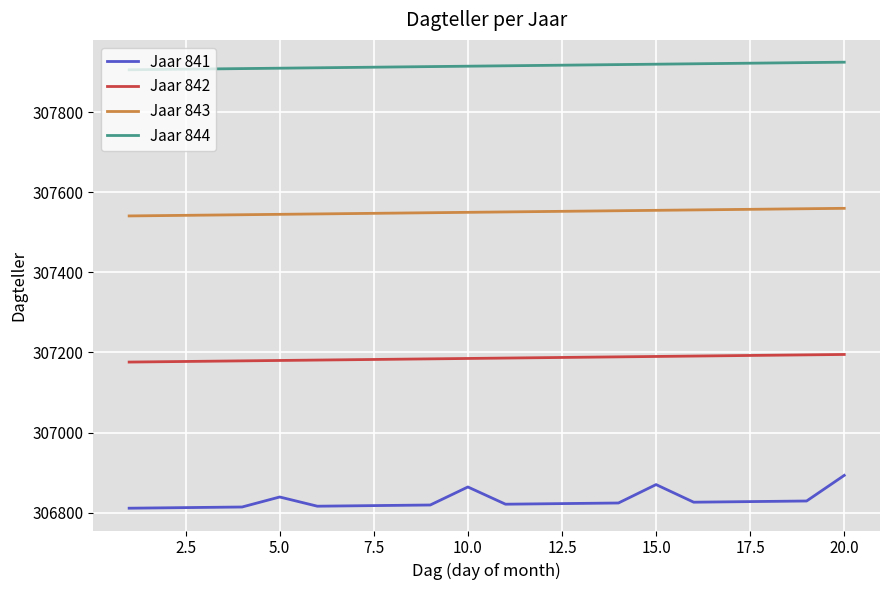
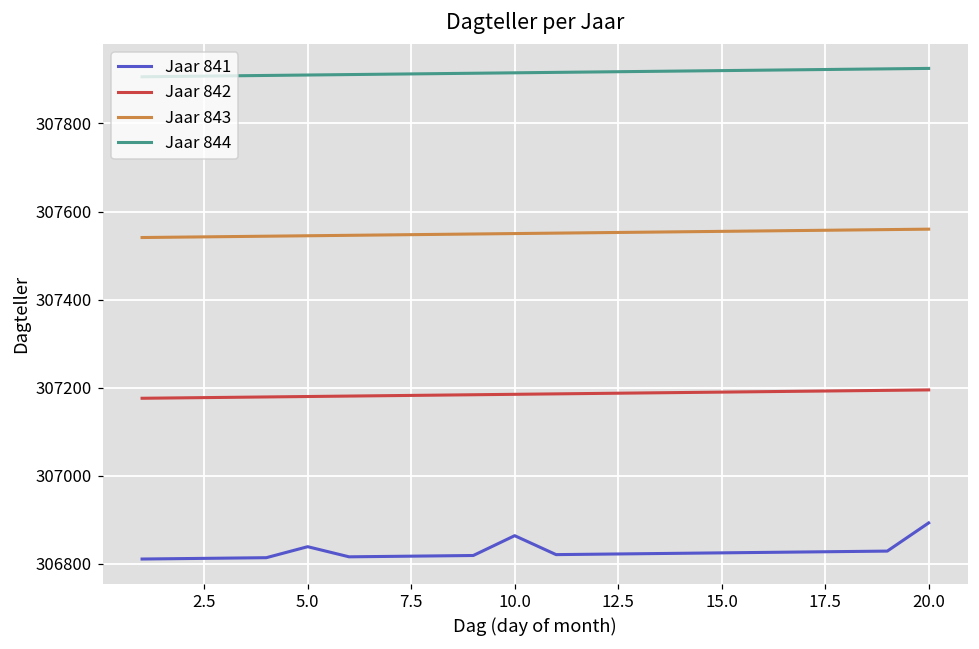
  {
    "Jaar 841": {
      "5.0": 306840,
      "10.0": 306860,
-     "15.0": 306870,
+     "15.0": 306830,
      "20.0": 306890
    },
    "Jaar 842": {
      "5.0": 307180,
      "10.0": 307190,
      "15.0": 307190,
      "20.0": 307200
    },
    "Jaar 843": {
      "5.0": 307550,
      "10.0": 307550,
      "15.0": 307560,
      "20.0": 307560
    },
    "Jaar 844": {
      "5.0": 307910,
      "10.0": 307920,
      "15.0": 307920,
      "20.0": 307930
    }
  }
